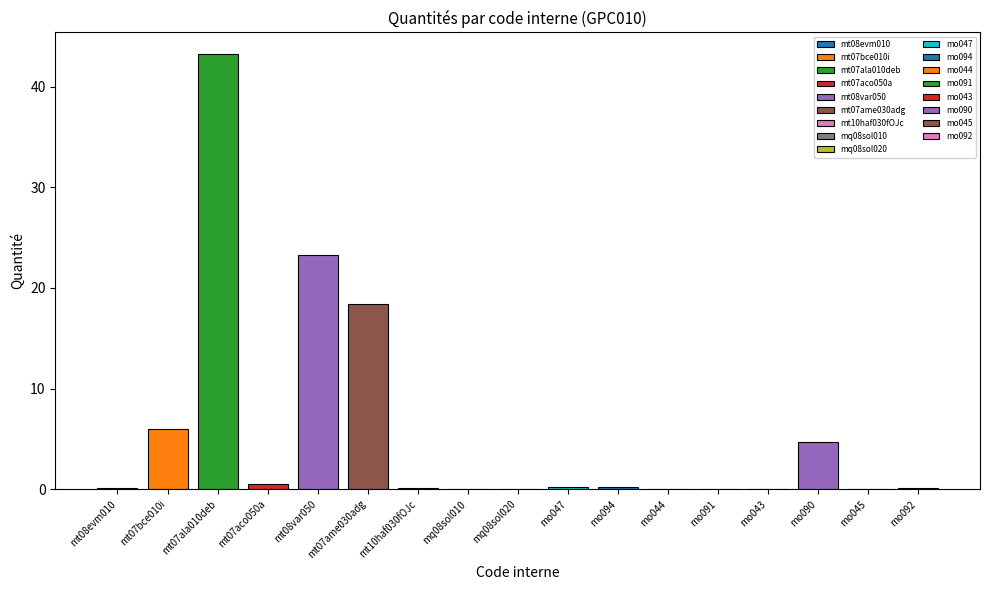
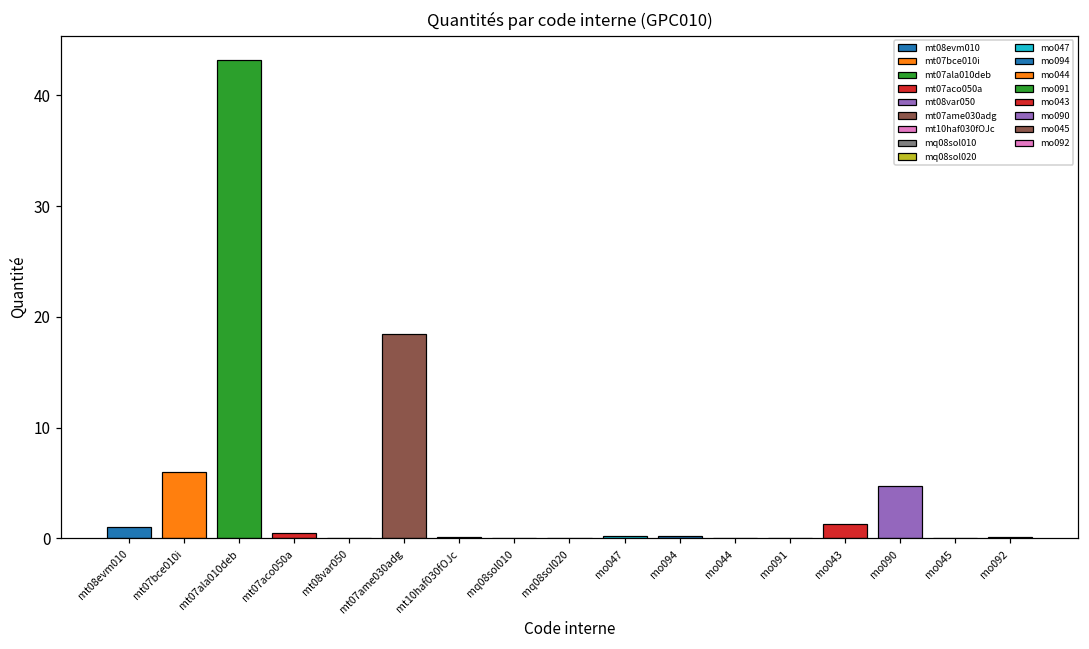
  {
-   "mt08evm010": 0.1,
+   "mt08evm010": 1.0,
    "mt07bce010i": 6.0,
    "mt07ala010deb": 43.2,
    "mt07aco050a": 0.5,
-   "mt08var050": 23.3,
+   "mt08var050": 0.0,
    "mt07ame030adg": 18.4,
-   "mo043": 0.0,
+   "mo043": 1.3,
    "mo090": 4.7
  }
